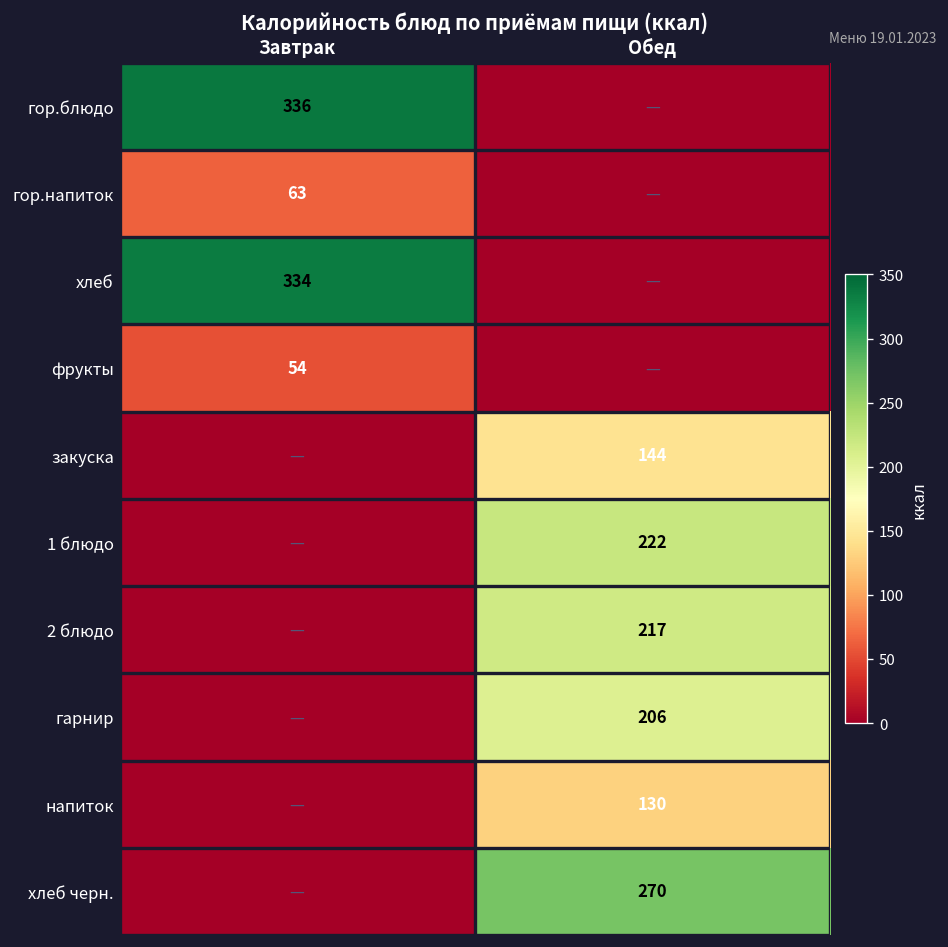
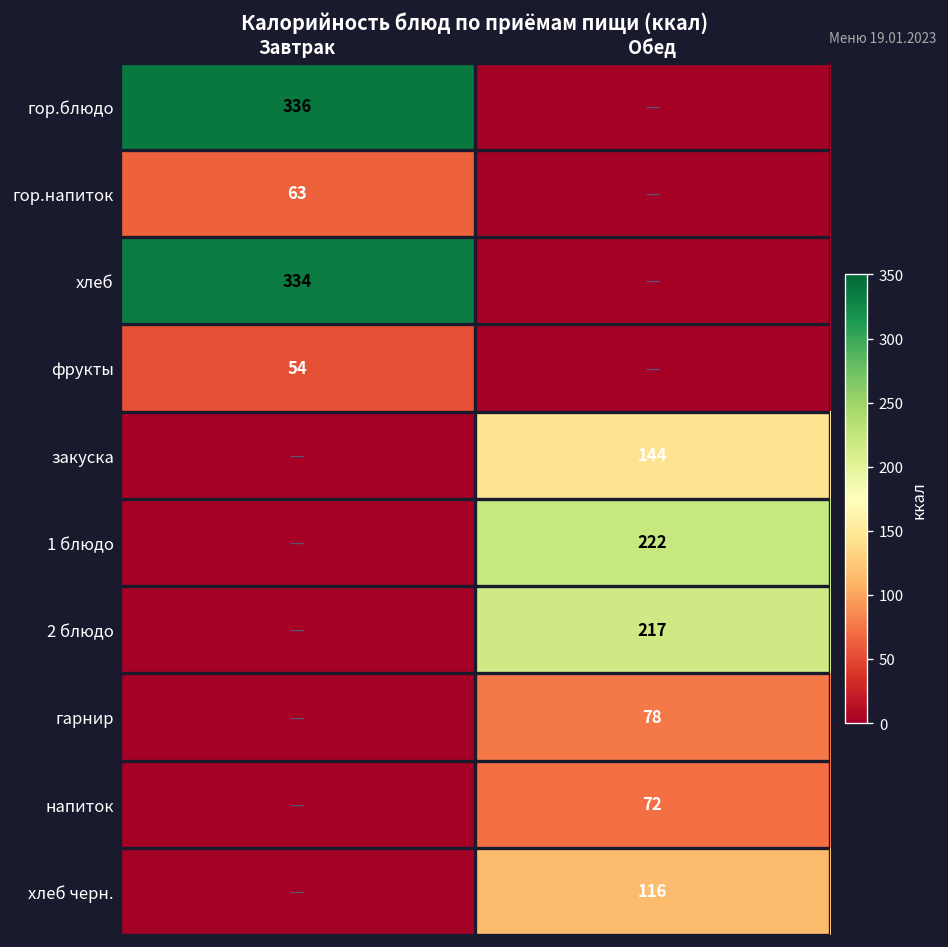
  {
    "гор.блюдо": {
      "Завтрак": 336
    },
    "гор.напиток": {
      "Завтрак": 63
    },
    "хлеб": {
      "Завтрак": 334
    },
    "фрукты": {
      "Завтрак": 54
    },
    "закуска": {
      "Обед": 144
    },
    "1 блюдо": {
      "Обед": 222
    },
    "2 блюдо": {
      "Обед": 217
    },
    "гарнир": {
-     "Обед": 206
+     "Обед": 78
    },
    "напиток": {
-     "Обед": 130
+     "Обед": 72
    },
    "хлеб черн.": {
-     "Обед": 270
+     "Обед": 116
    }
  }
